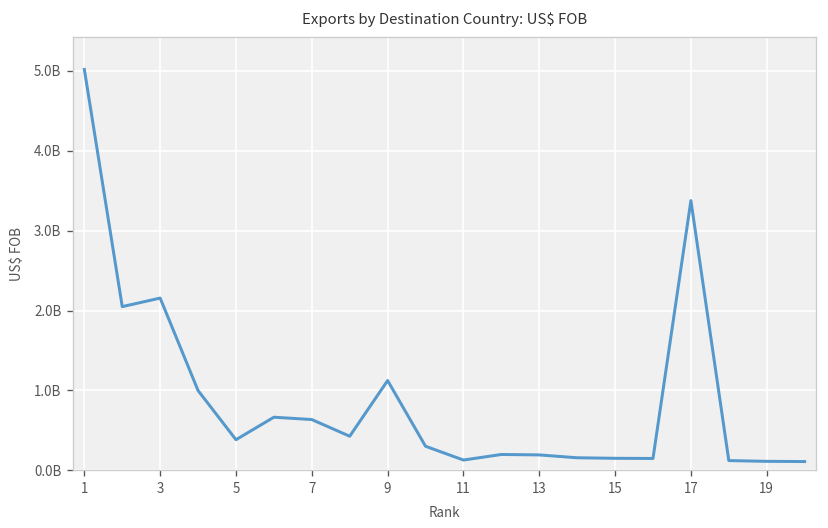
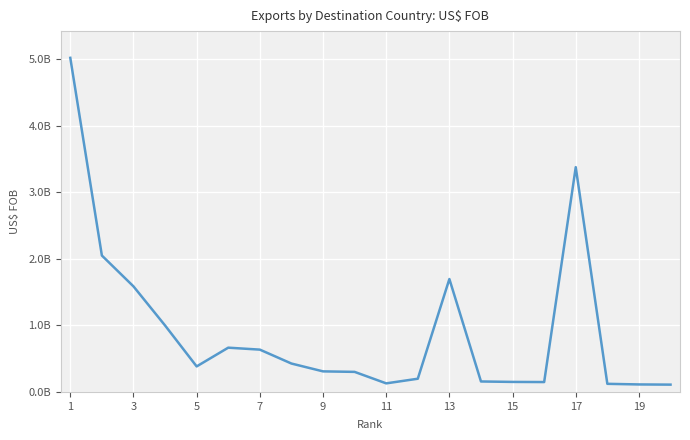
  {
    "1": 5000000000,
-   "3": 2200000000,
+   "3": 1600000000,
    "5": 400000000,
    "7": 600000000,
-   "9": 1100000000,
+   "9": 300000000,
    "11": 100000000,
-   "13": 200000000,
+   "13": 1700000000,
    "15": 200000000,
    "17": 3400000000,
    "19": 100000000
  }
